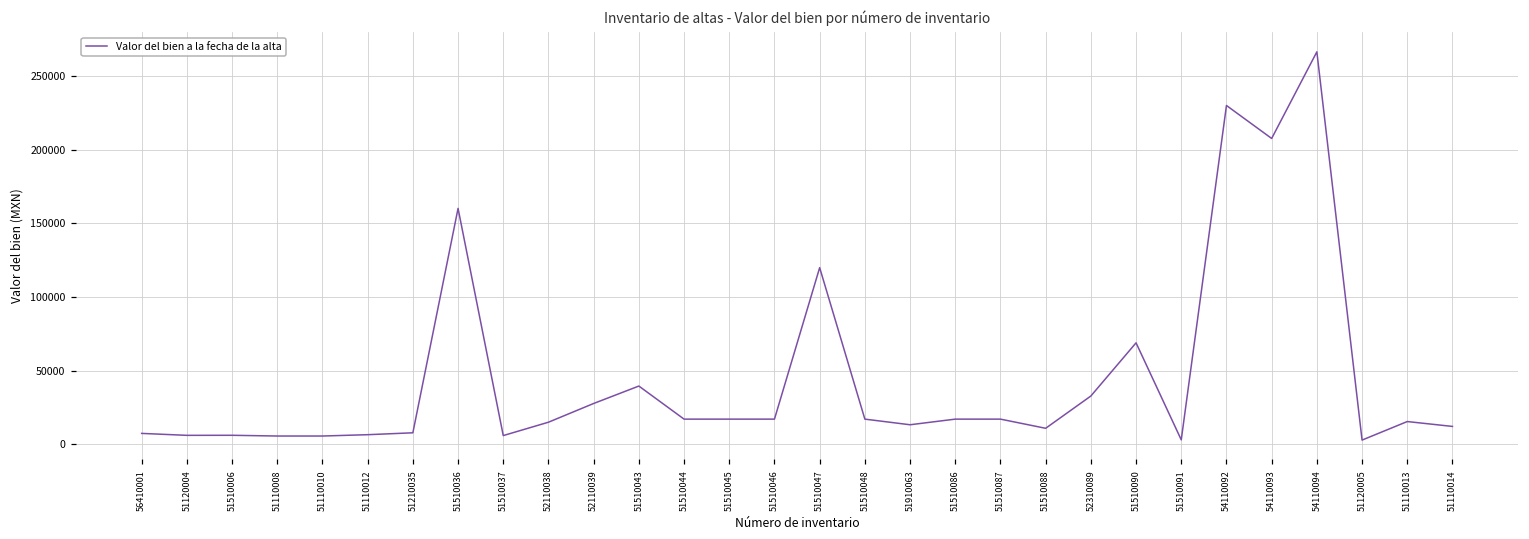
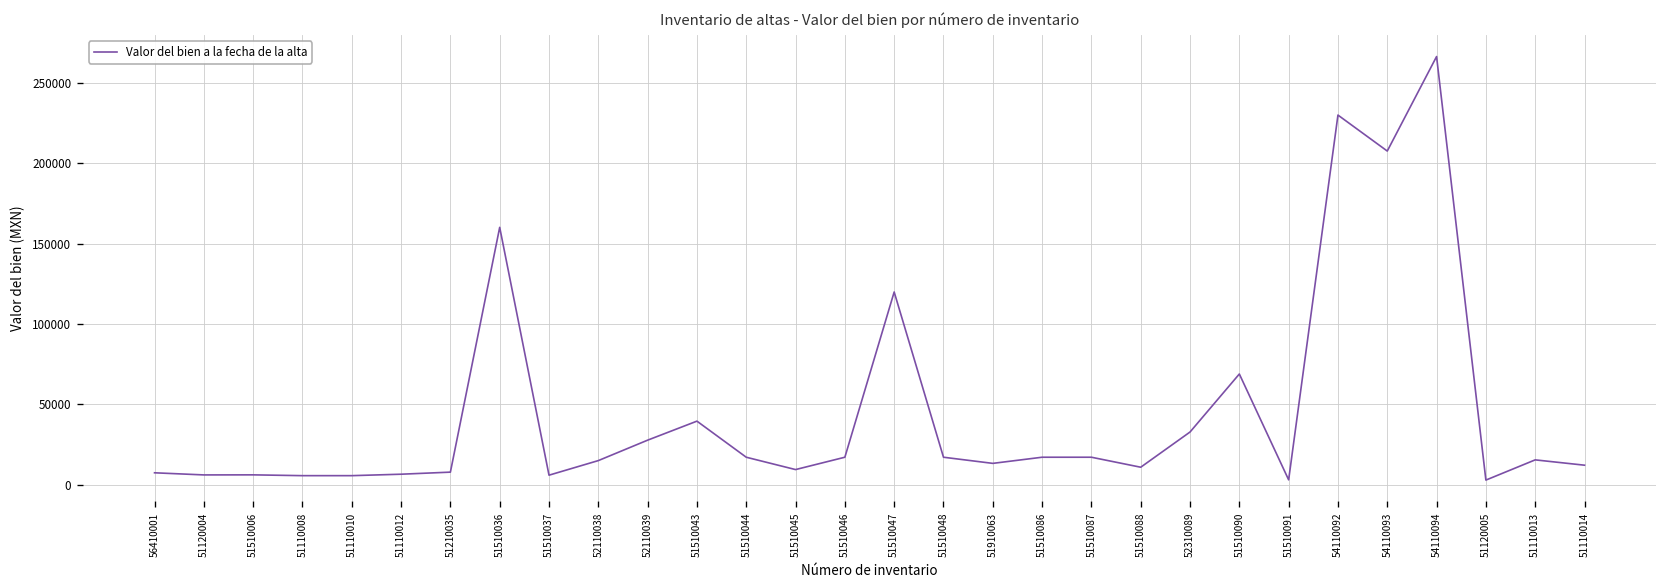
  {
    "56410001": 7000,
    "51120004": 6000,
    "51510006": 6000,
    "51110008": 6000,
    "51110010": 6000,
    "51110012": 7000,
    "51210035": 8000,
    "51510036": 160000,
    "51510037": 6000,
    "52110038": 15000,
    "52110039": 28000,
    "51510043": 40000,
    "51510044": 17000,
-   "51510045": 17000,
+   "51510045": 9000,
    "51510046": 17000,
    "51510047": 120000,
    "51510048": 17000,
    "51910063": 13000,
    "51510086": 17000,
    "51510087": 17000,
    "51510088": 11000,
    "52310089": 33000,
    "51510090": 69000,
    "51510091": 3000,
    "54110092": 230000,
    "54110093": 208000,
    "54110094": 266000,
    "51120005": 3000,
    "51110013": 16000,
    "51110014": 12000
  }
